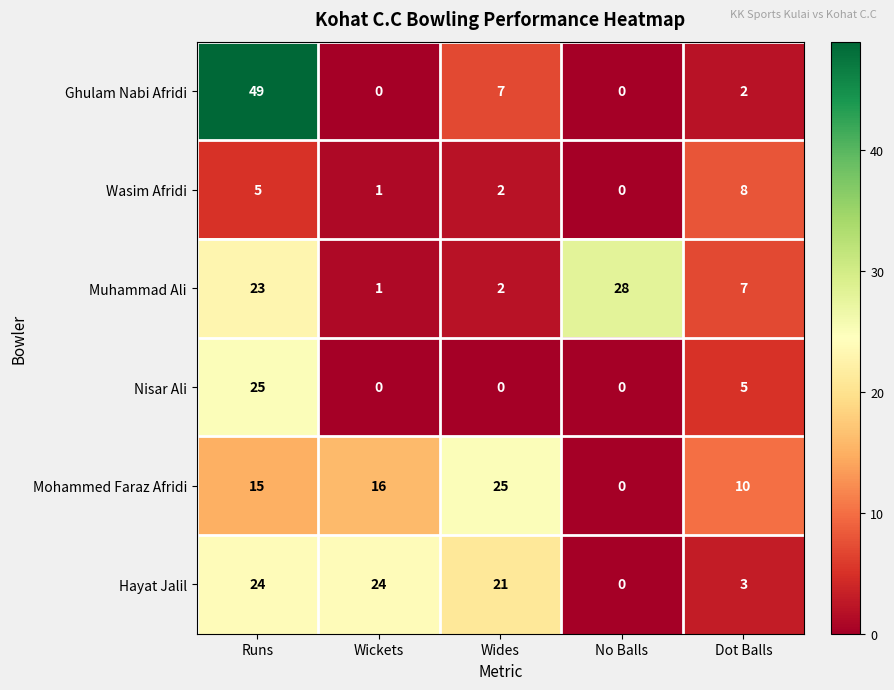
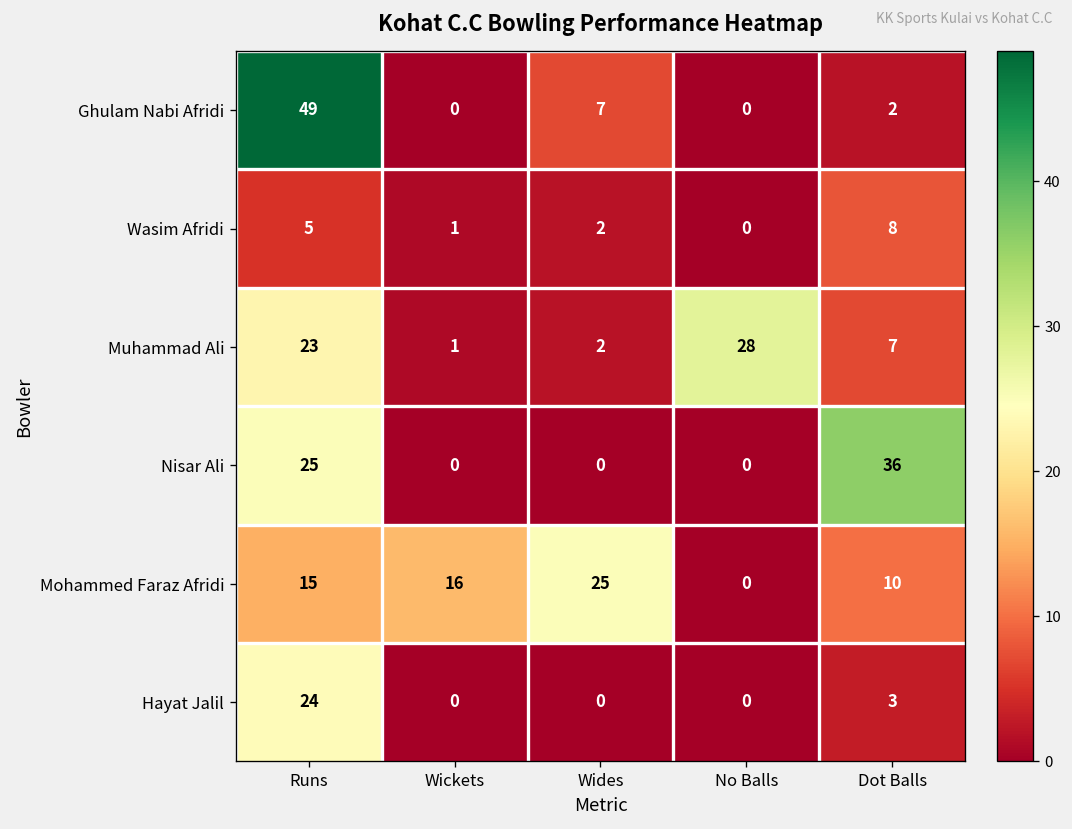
  {
    "Ghulam Nabi Afridi": {
      "Runs": 49,
      "Wickets": 0,
      "Wides": 7,
      "No Balls": 0,
      "Dot Balls": 2
    },
    "Wasim Afridi": {
      "Runs": 5,
      "Wickets": 1,
      "Wides": 2,
      "No Balls": 0,
      "Dot Balls": 8
    },
    "Muhammad Ali": {
      "Runs": 23,
      "Wickets": 1,
      "Wides": 2,
      "No Balls": 28,
      "Dot Balls": 7
    },
    "Nisar Ali": {
      "Runs": 25,
      "Wickets": 0,
      "Wides": 0,
      "No Balls": 0,
-     "Dot Balls": 5
+     "Dot Balls": 36
    },
    "Mohammed Faraz Afridi": {
      "Runs": 15,
      "Wickets": 16,
      "Wides": 25,
      "No Balls": 0,
      "Dot Balls": 10
    },
    "Hayat Jalil": {
      "Runs": 24,
-     "Wickets": 24,
-     "Wides": 21,
+     "Wickets": 0,
+     "Wides": 0,
      "No Balls": 0,
      "Dot Balls": 3
    }
  }
